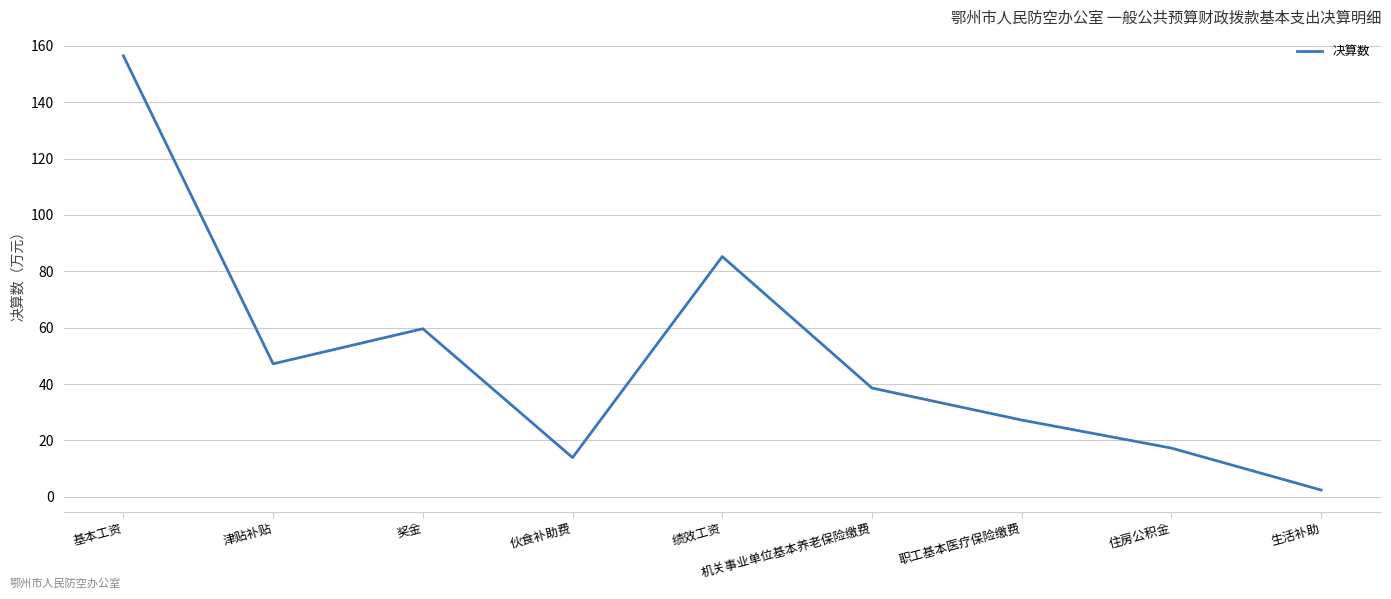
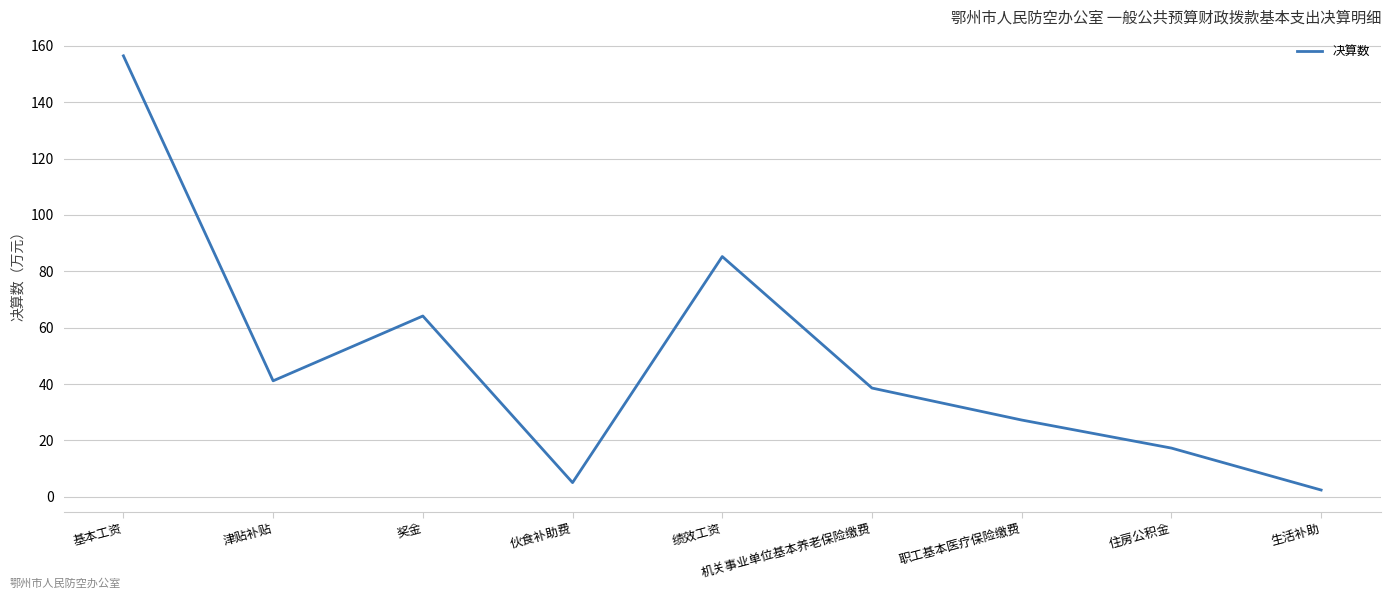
  {
    "基本工资": 156,
-   "津贴补贴": 47,
-   "奖金": 60,
-   "伙食补助费": 14,
+   "津贴补贴": 41,
+   "奖金": 64,
+   "伙食补助费": 5,
    "绩效工资": 85,
    "机关事业单位基本养老保险缴费": 39,
    "职工基本医疗保险缴费": 27,
    "住房公积金": 17,
    "生活补助": 2
  }
